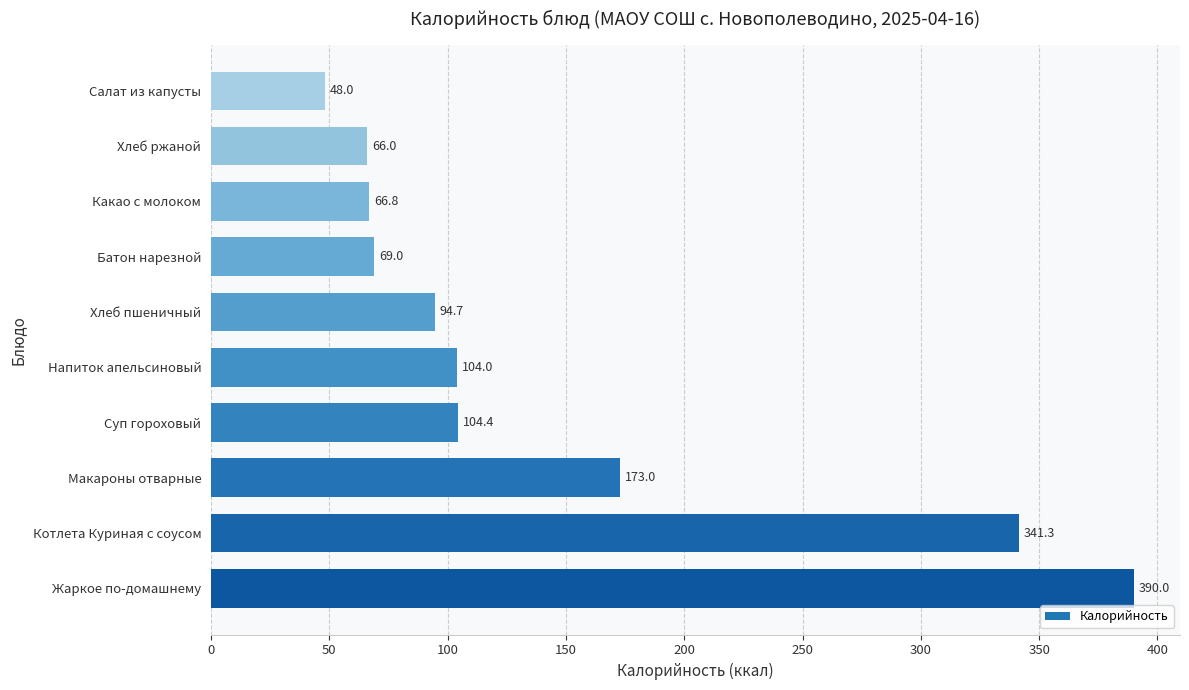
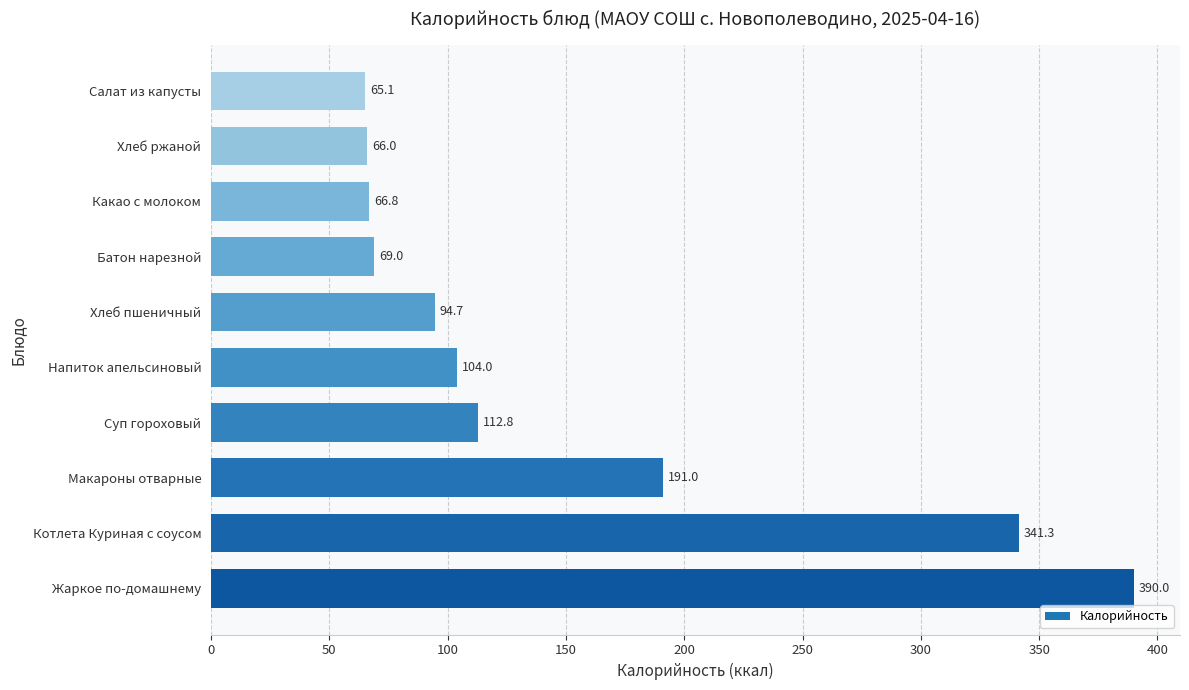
  {
-   "Салат из капусты": 48.0,
+   "Салат из капусты": 65.1,
    "Хлеб ржаной": 66.0,
    "Какао с молоком": 66.8,
    "Батон нарезной": 69.0,
    "Хлеб пшеничный": 94.7,
    "Напиток апельсиновый": 104.0,
-   "Суп гороховый": 104.4,
-   "Макароны отварные": 173.0,
+   "Суп гороховый": 112.8,
+   "Макароны отварные": 191.0,
    "Котлета Куриная с соусом": 341.3,
    "Жаркое по-домашнему": 390.0
  }
